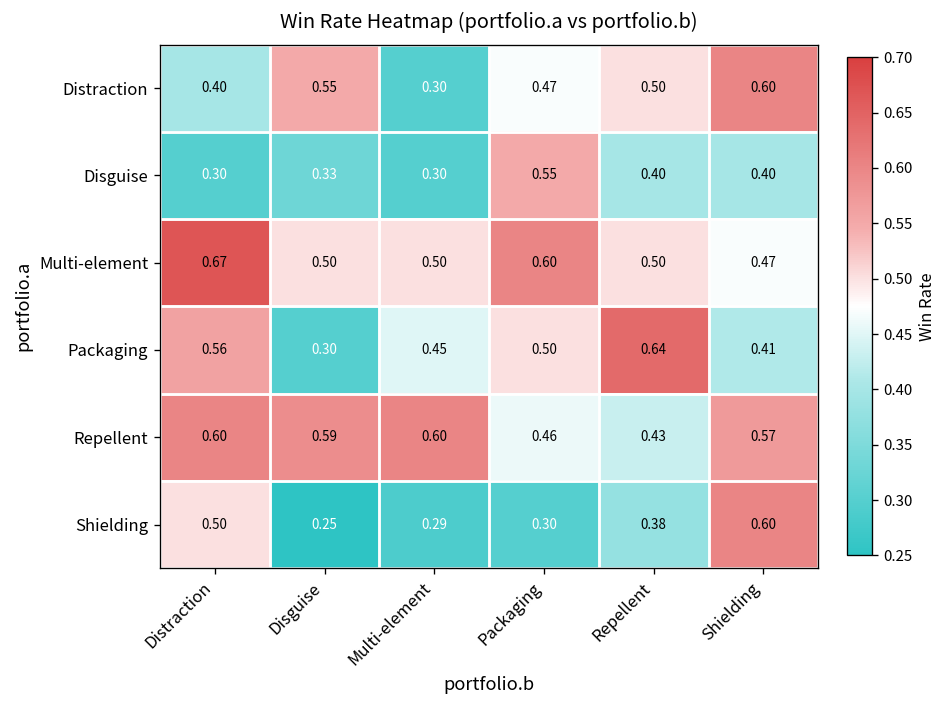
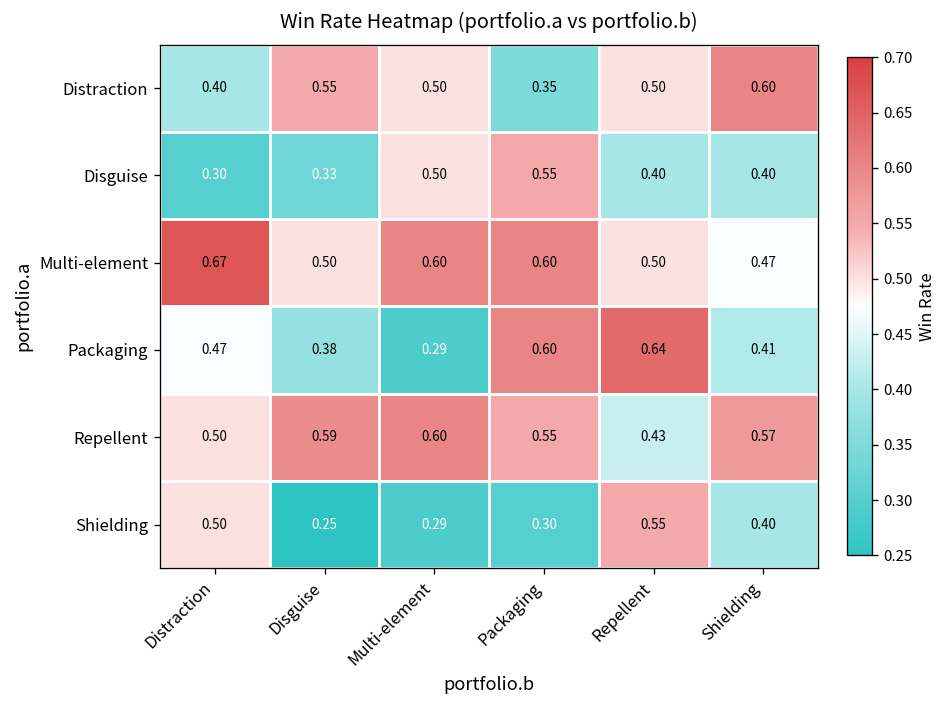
  {
    "Distraction": {
      "Distraction": 0.40,
      "Disguise": 0.55,
-     "Multi-element": 0.30,
-     "Packaging": 0.47,
+     "Multi-element": 0.50,
+     "Packaging": 0.35,
      "Repellent": 0.50,
      "Shielding": 0.60
    },
    "Disguise": {
      "Distraction": 0.30,
      "Disguise": 0.33,
-     "Multi-element": 0.30,
+     "Multi-element": 0.50,
      "Packaging": 0.55,
      "Repellent": 0.40,
      "Shielding": 0.40
    },
    "Multi-element": {
      "Distraction": 0.67,
      "Disguise": 0.50,
-     "Multi-element": 0.50,
+     "Multi-element": 0.60,
      "Packaging": 0.60,
      "Repellent": 0.50,
      "Shielding": 0.47
    },
    "Packaging": {
-     "Distraction": 0.56,
-     "Disguise": 0.30,
-     "Multi-element": 0.45,
-     "Packaging": 0.50,
+     "Distraction": 0.47,
+     "Disguise": 0.38,
+     "Multi-element": 0.29,
+     "Packaging": 0.60,
      "Repellent": 0.64,
      "Shielding": 0.41
    },
    "Repellent": {
-     "Distraction": 0.60,
+     "Distraction": 0.50,
      "Disguise": 0.59,
      "Multi-element": 0.60,
-     "Packaging": 0.46,
+     "Packaging": 0.55,
      "Repellent": 0.43,
      "Shielding": 0.57
    },
    "Shielding": {
      "Distraction": 0.50,
      "Disguise": 0.25,
      "Multi-element": 0.29,
      "Packaging": 0.30,
-     "Repellent": 0.38,
-     "Shielding": 0.60
+     "Repellent": 0.55,
+     "Shielding": 0.40
    }
  }
